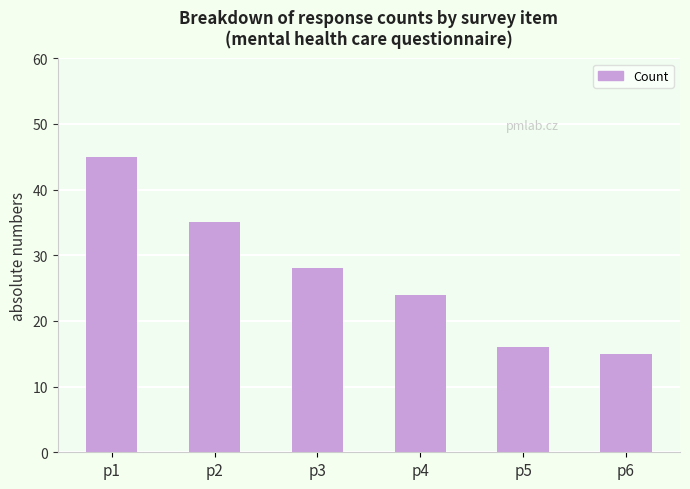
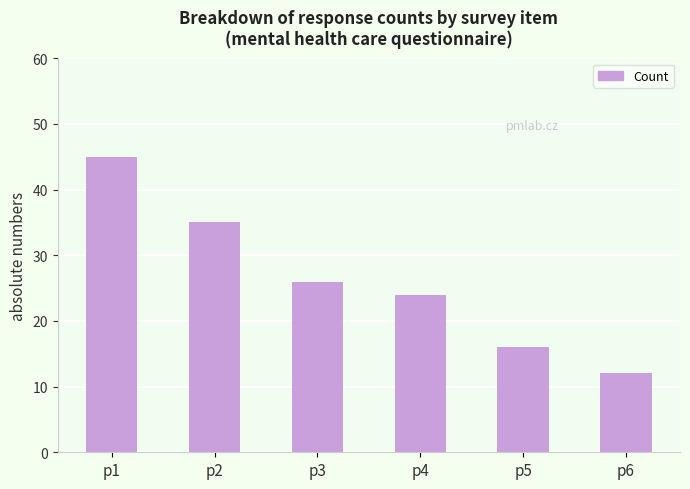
  {
    "p1": 45,
    "p2": 35,
-   "p3": 28,
+   "p3": 26,
    "p4": 24,
    "p5": 16,
-   "p6": 15
+   "p6": 12
  }
